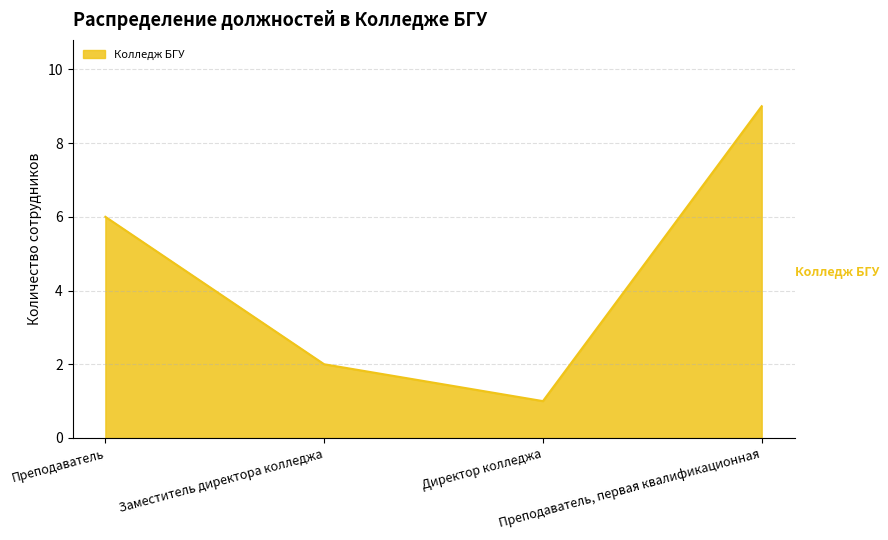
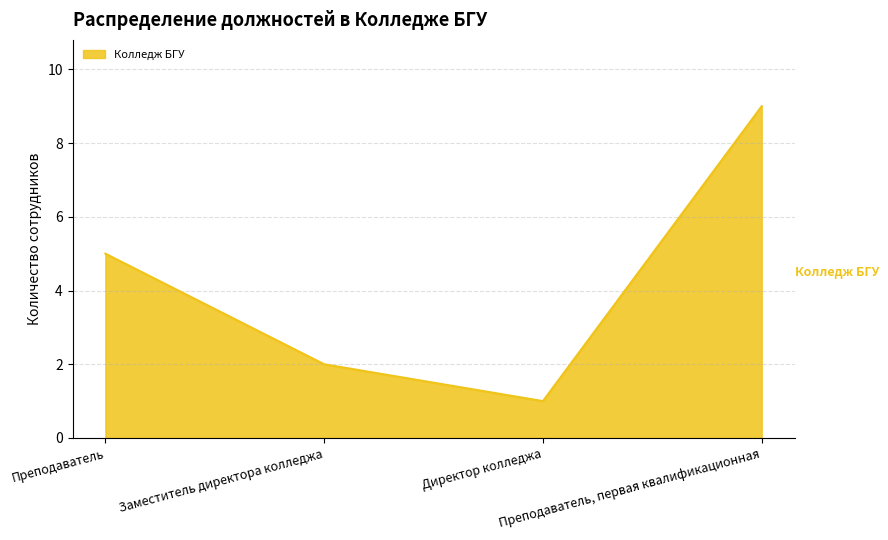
  {
-   "Преподаватель": 6,
+   "Преподаватель": 5,
    "Заместитель директора колледжа": 2,
    "Директор колледжа": 1,
    "Преподаватель, первая квалификационная": 9
  }
